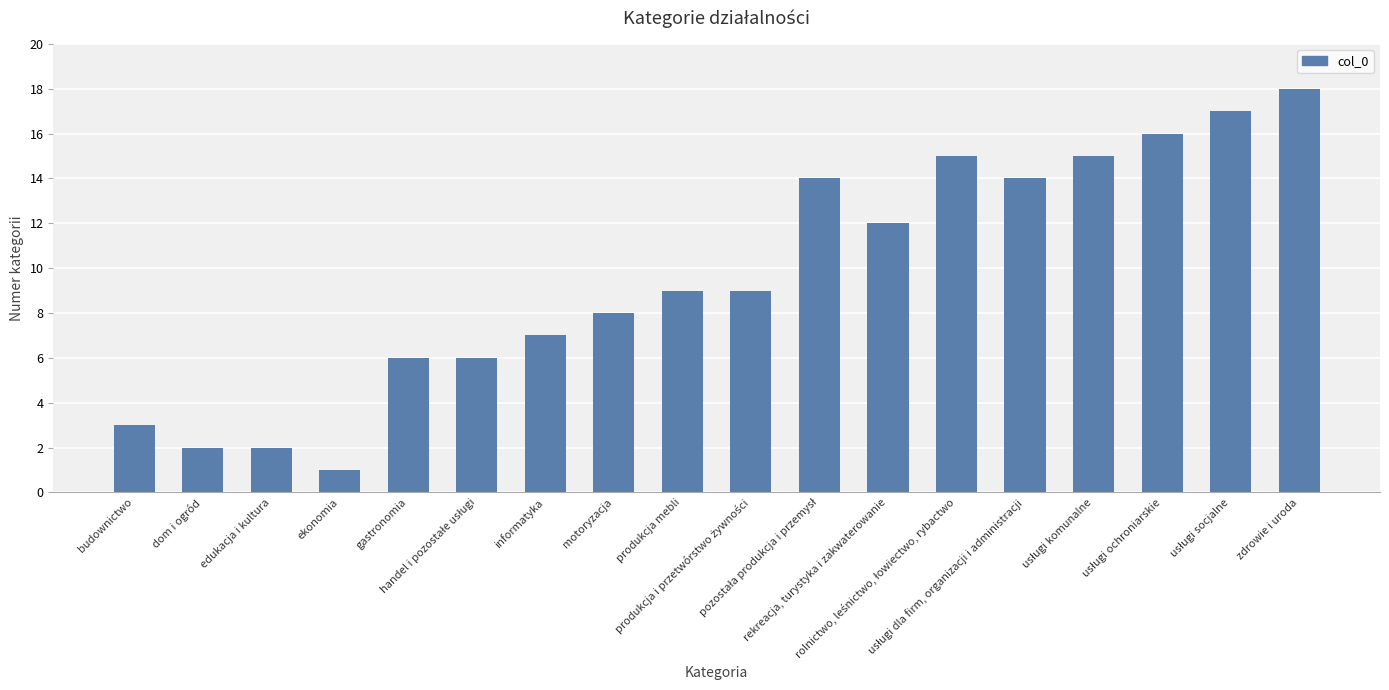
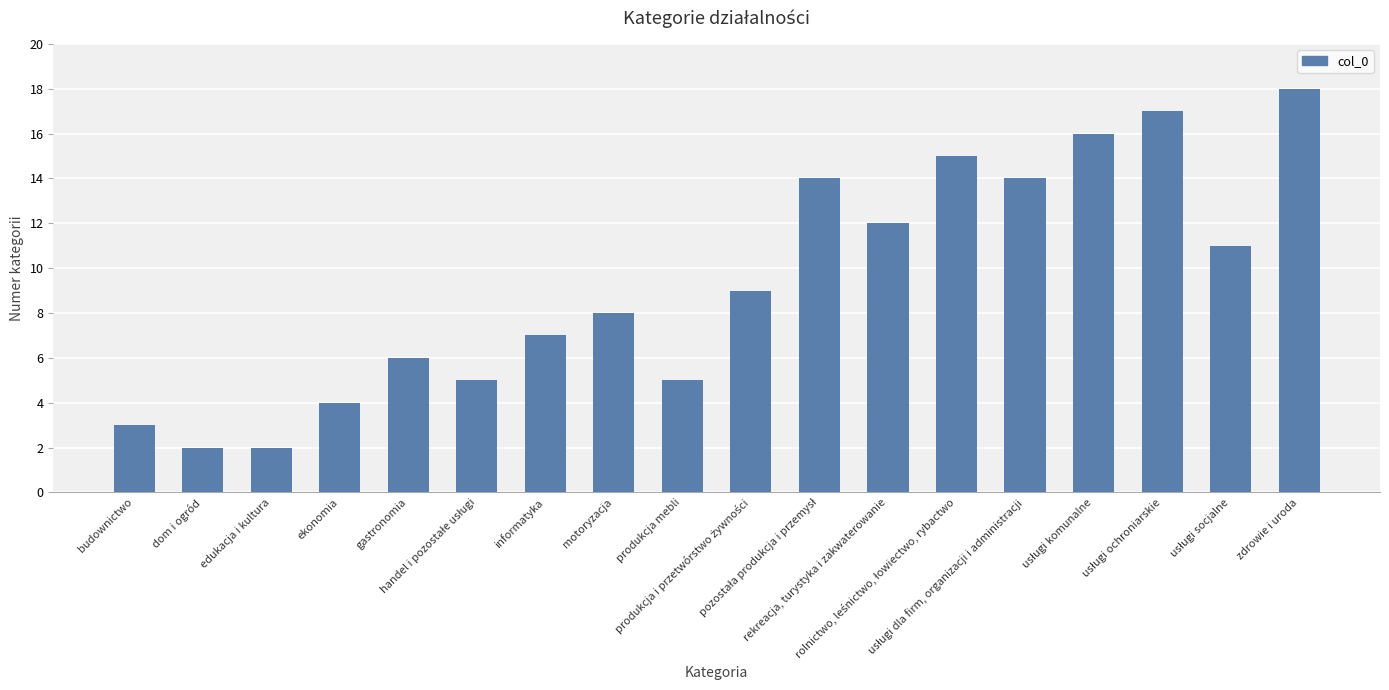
  {
    "budownictwo": 3,
    "dom i ogród": 2,
    "edukacja i kultura": 2,
-   "ekonomia": 1,
+   "ekonomia": 4,
    "gastronomia": 6,
-   "handel i pozostałe usługi": 6,
+   "handel i pozostałe usługi": 5,
    "informatyka": 7,
    "motoryzacja": 8,
-   "produkcja mebli": 9,
+   "produkcja mebli": 5,
    "produkcja i przetwórstwo żywności": 9,
    "pozostała produkcja i przemysł": 14,
    "rekreacja, turystyka i zakwaterowanie": 12,
    "rolnictwo, leśnictwo, łowiectwo, rybactwo": 15,
    "usługi dla firm, organizacji i administracji": 14,
-   "usługi komunalne": 15,
-   "usługi ochroniarskie": 16,
-   "usługi socjalne": 17,
+   "usługi komunalne": 16,
+   "usługi ochroniarskie": 17,
+   "usługi socjalne": 11,
    "zdrowie i uroda": 18
  }
